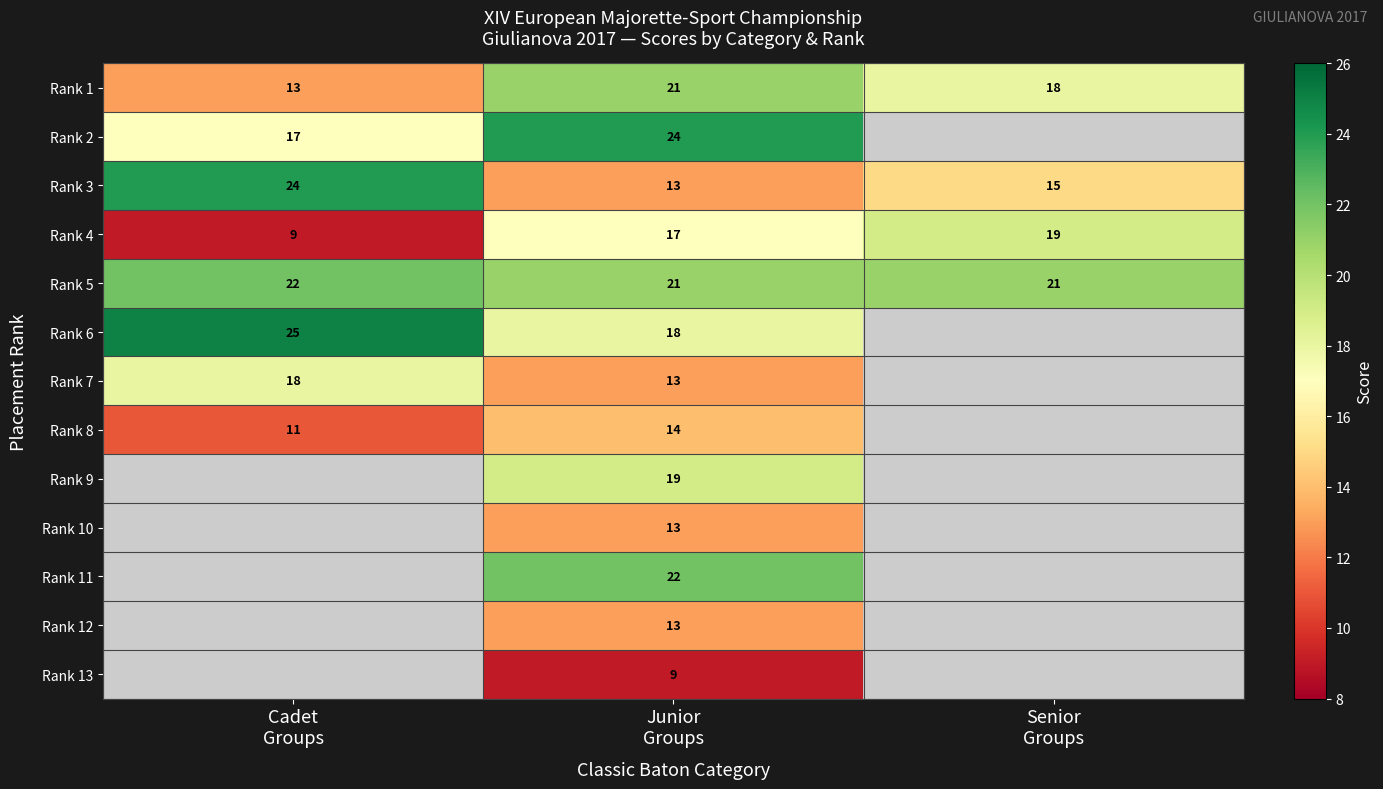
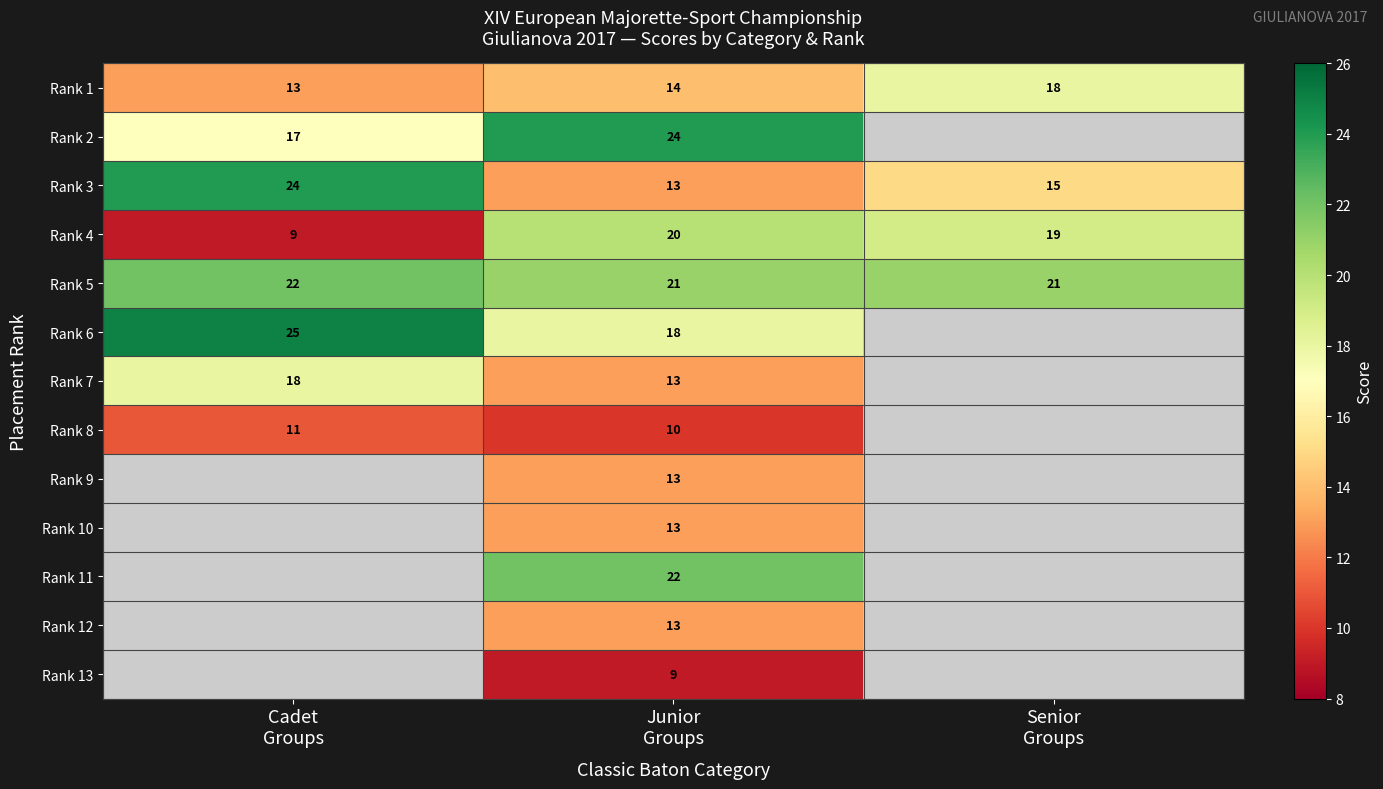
  {
    "Rank 1": {
      "Cadet Groups": 13,
-     "Junior Groups": 21,
+     "Junior Groups": 14,
      "Senior Groups": 18
    },
    "Rank 2": {
      "Cadet Groups": 17,
      "Junior Groups": 24
    },
    "Rank 3": {
      "Cadet Groups": 24,
      "Junior Groups": 13,
      "Senior Groups": 15
    },
    "Rank 4": {
      "Cadet Groups": 9,
-     "Junior Groups": 17,
+     "Junior Groups": 20,
      "Senior Groups": 19
    },
    "Rank 5": {
      "Cadet Groups": 22,
      "Junior Groups": 21,
      "Senior Groups": 21
    },
    "Rank 6": {
      "Cadet Groups": 25,
      "Junior Groups": 18
    },
    "Rank 7": {
      "Cadet Groups": 18,
      "Junior Groups": 13
    },
    "Rank 8": {
      "Cadet Groups": 11,
-     "Junior Groups": 14
+     "Junior Groups": 10
    },
    "Rank 9": {
-     "Junior Groups": 19
+     "Junior Groups": 13
    },
    "Rank 10": {
      "Junior Groups": 13
    },
    "Rank 11": {
      "Junior Groups": 22
    },
    "Rank 12": {
      "Junior Groups": 13
    },
    "Rank 13": {
      "Junior Groups": 9
    }
  }
